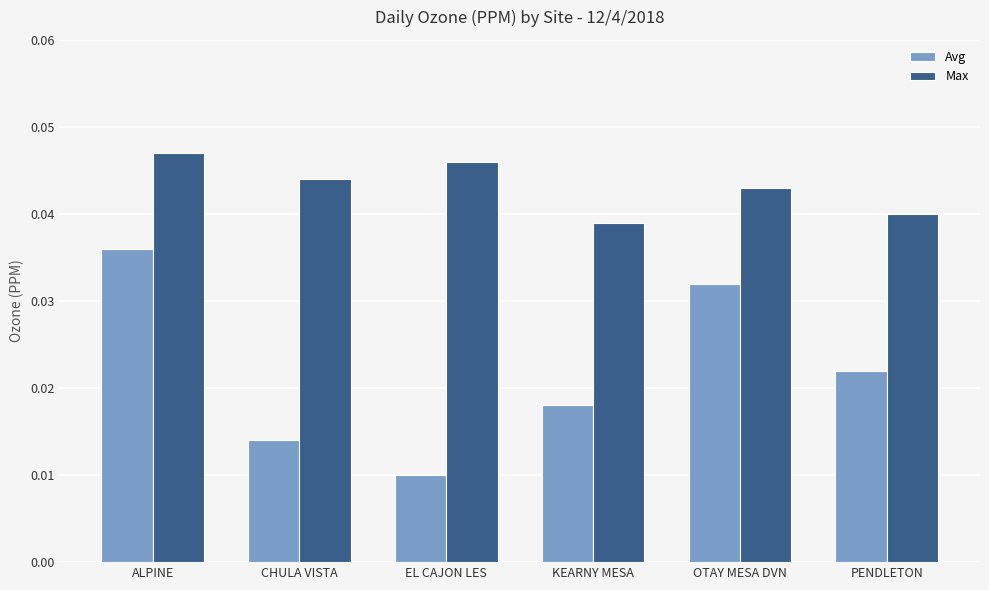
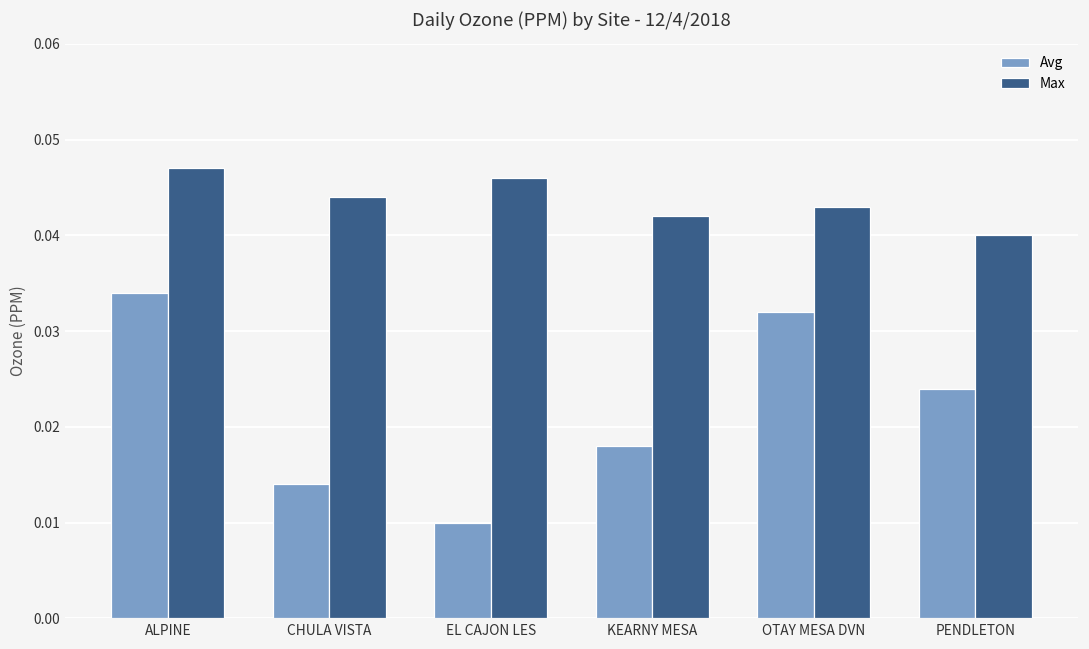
  {
    "Avg": {
-     "ALPINE": 0.036,
+     "ALPINE": 0.034,
      "CHULA VISTA": 0.014,
      "EL CAJON LES": 0.010,
      "KEARNY MESA": 0.018,
      "OTAY MESA DVN": 0.032,
-     "PENDLETON": 0.022
+     "PENDLETON": 0.024
    },
    "Max": {
      "ALPINE": 0.047,
      "CHULA VISTA": 0.044,
      "EL CAJON LES": 0.046,
-     "KEARNY MESA": 0.039,
+     "KEARNY MESA": 0.042,
      "OTAY MESA DVN": 0.043,
      "PENDLETON": 0.040
    }
  }
